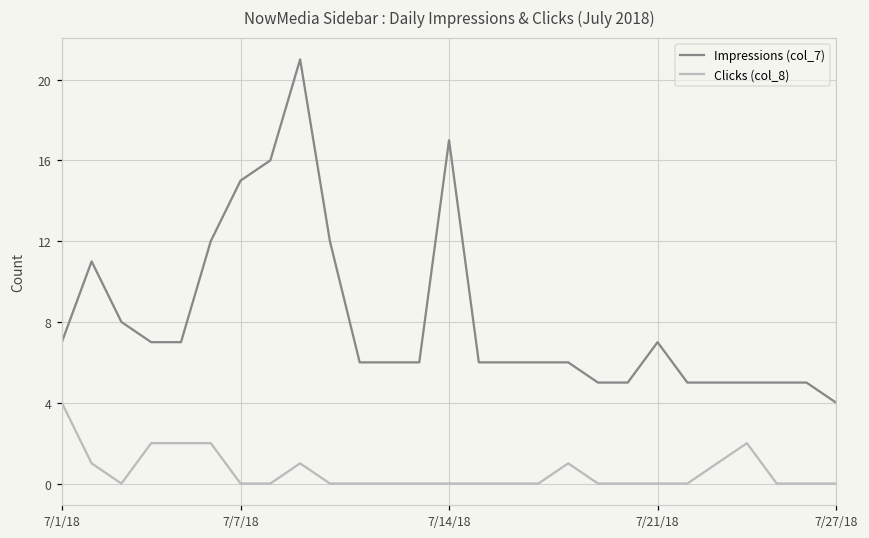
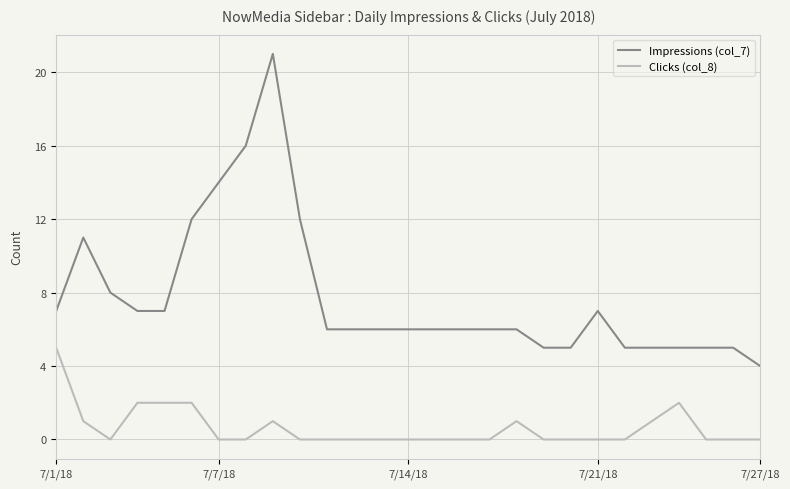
  {
    "Impressions (col_7)": {
      "7/1/18": 7,
-     "7/7/18": 15,
-     "7/14/18": 17,
+     "7/7/18": 14,
+     "7/14/18": 6,
      "7/21/18": 7,
      "7/27/18": 4
    },
    "Clicks (col_8)": {
-     "7/1/18": 4,
+     "7/1/18": 5,
      "7/7/18": 0,
      "7/14/18": 0,
      "7/21/18": 0,
      "7/27/18": 0
    }
  }
